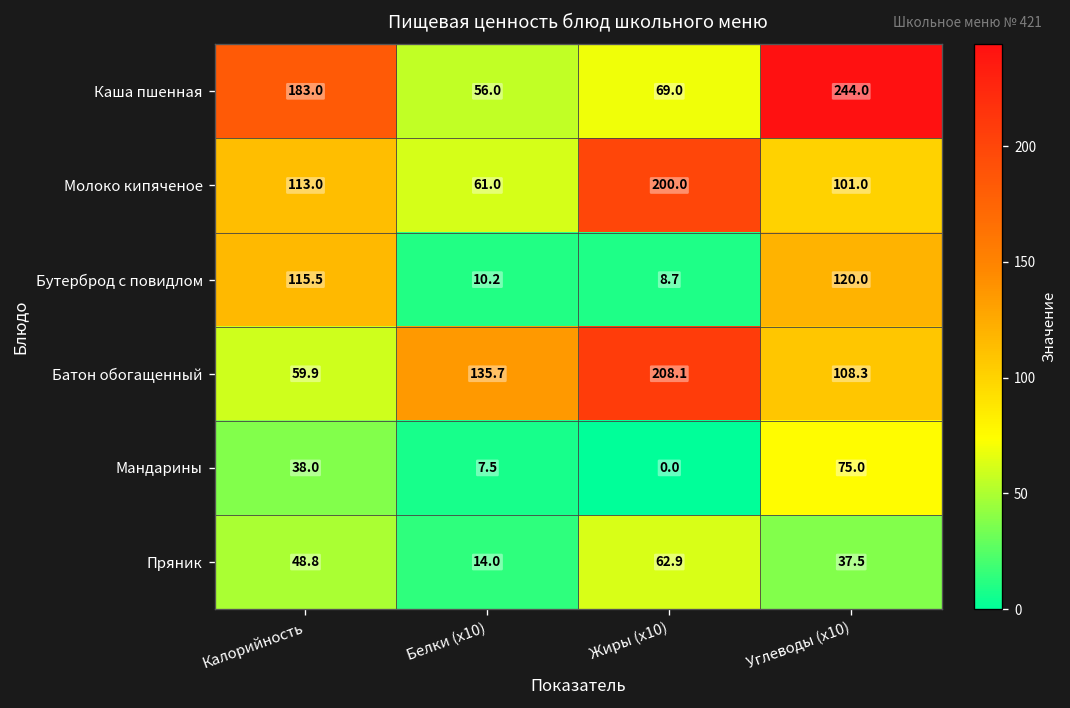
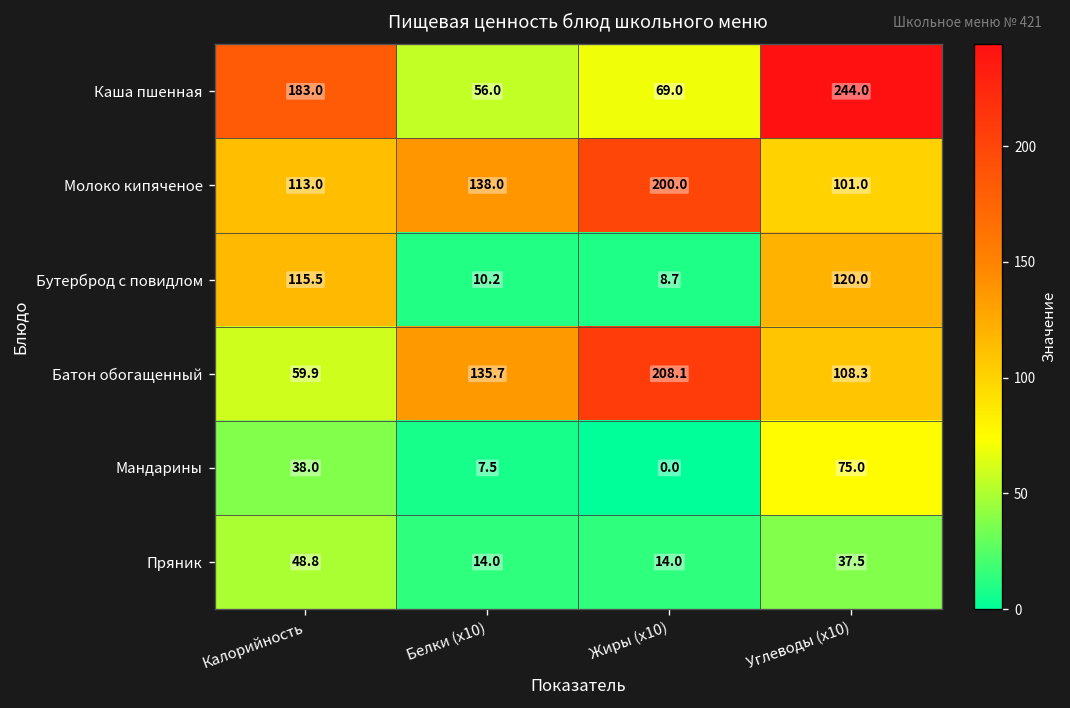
  {
    "Молоко кипяченое": {
-     "Белки (x10)": 61.0
+     "Белки (x10)": 138.0
    },
    "Пряник": {
-     "Жиры (x10)": 62.9
+     "Жиры (x10)": 14.0
    }
  }
